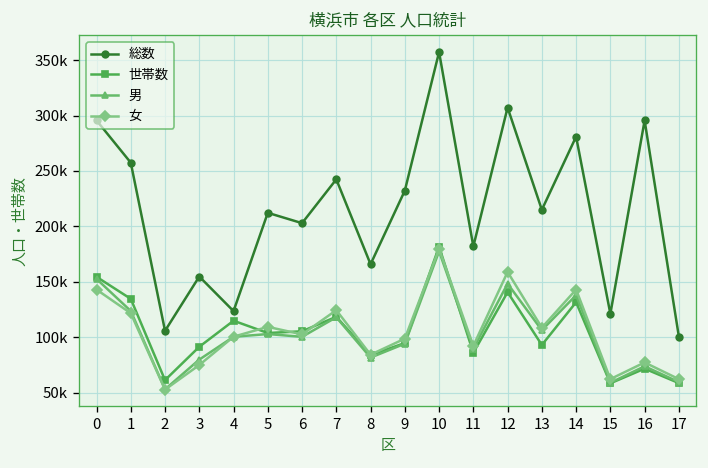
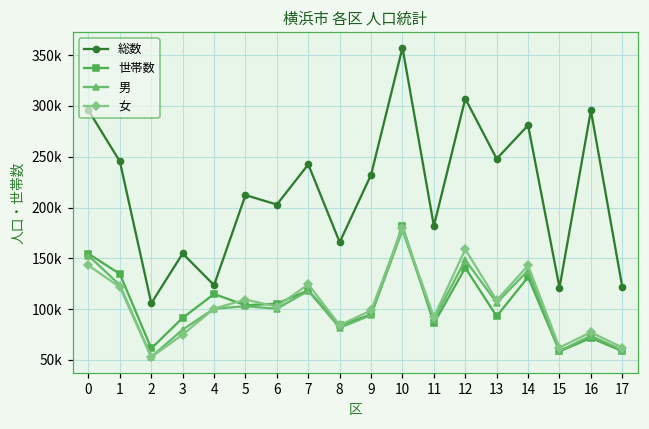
  {
    "総数": {
-     "1": 260000,
+     "1": 250000,
      "2": 110000,
      "3": 150000,
      "4": 120000,
      "5": 210000,
      "6": 200000,
      "7": 240000,
      "8": 170000,
      "9": 230000,
      "10": 360000,
      "11": 180000,
      "12": 310000,
-     "13": 210000,
+     "13": 250000,
      "14": 280000,
      "15": 120000,
      "16": 300000,
-     "17": 100000
+     "17": 120000
    }
  }
